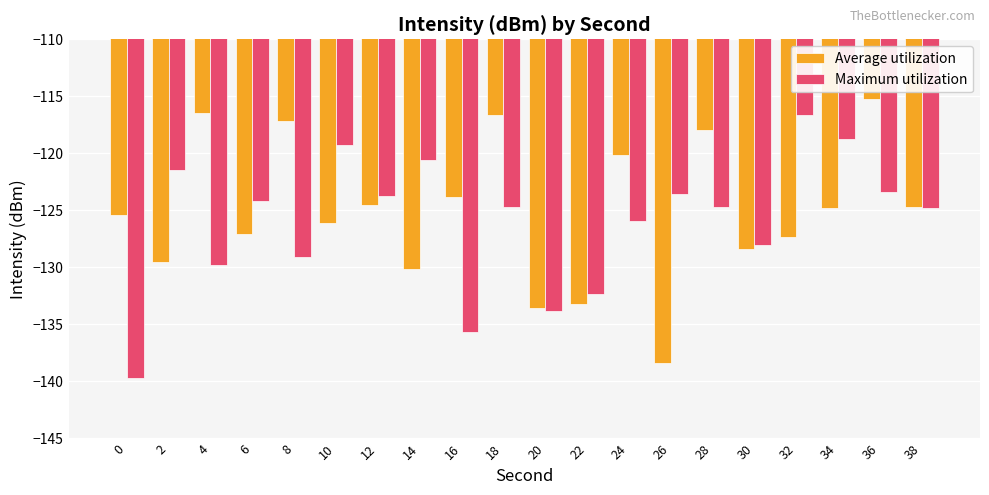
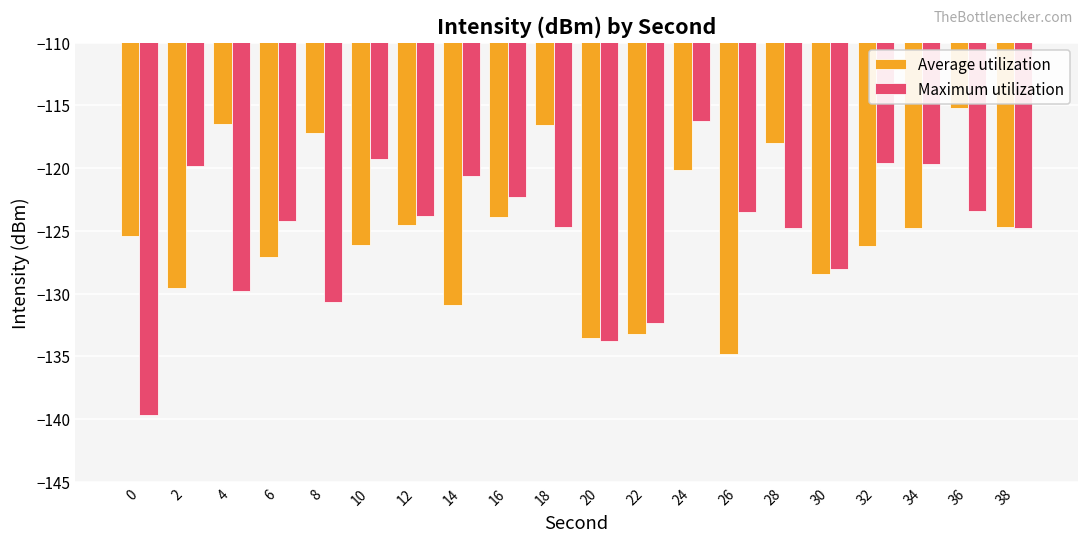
  {
    "Average utilization": {
      "0": -125.4,
      "2": -129.5,
      "4": -116.5,
      "6": -127.1,
      "8": -117.2,
      "10": -126.1,
      "12": -124.5,
-     "14": -130.1,
+     "14": -130.9,
      "16": -123.9,
      "18": -116.6,
      "20": -133.5,
      "22": -133.2,
      "24": -120.2,
-     "26": -138.4,
+     "26": -134.8,
      "28": -118.0,
      "30": -128.4,
-     "32": -127.4,
+     "32": -126.2,
      "34": -124.8,
      "36": -115.2,
      "38": -124.7
    },
    "Maximum utilization": {
      "0": -139.7,
-     "2": -121.4,
+     "2": -119.9,
      "4": -129.8,
      "6": -124.2,
-     "8": -129.1,
+     "8": -130.7,
      "10": -119.2,
      "12": -123.8,
      "14": -120.6,
-     "16": -135.6,
+     "16": -122.3,
      "18": -124.7,
      "20": -133.8,
      "22": -132.3,
-     "24": -126.0,
+     "24": -116.3,
      "26": -123.5,
      "28": -124.7,
      "30": -128.1,
-     "32": -116.6,
-     "34": -118.7,
+     "32": -119.6,
+     "34": -119.7,
      "36": -123.4,
      "38": -124.8
    }
  }
